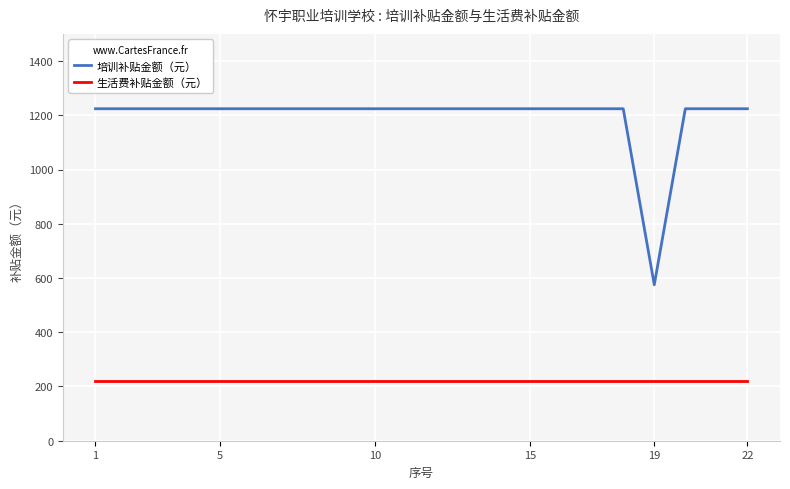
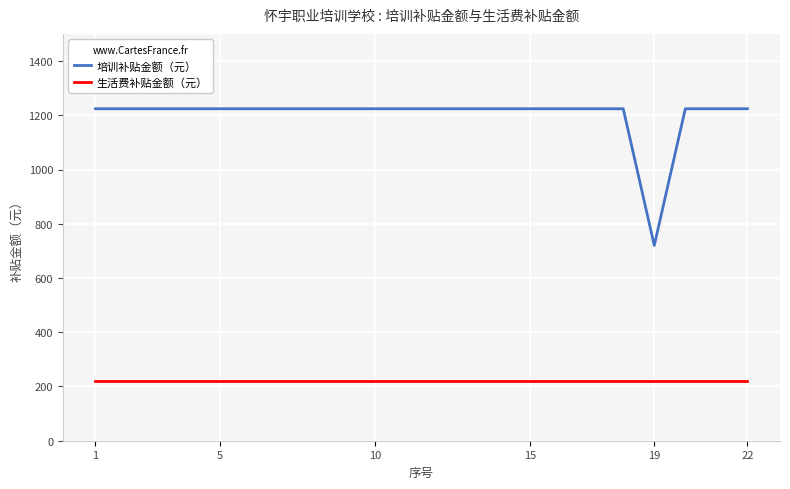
  {
    "培训补贴金额（元）": {
      "1": 1220,
      "5": 1220,
      "10": 1220,
      "15": 1220,
-     "19": 580,
+     "19": 720,
      "22": 1220
    },
    "生活费补贴金额（元）": {
      "1": 220,
      "5": 220,
      "10": 220,
      "15": 220,
      "19": 220,
      "22": 220
    }
  }
